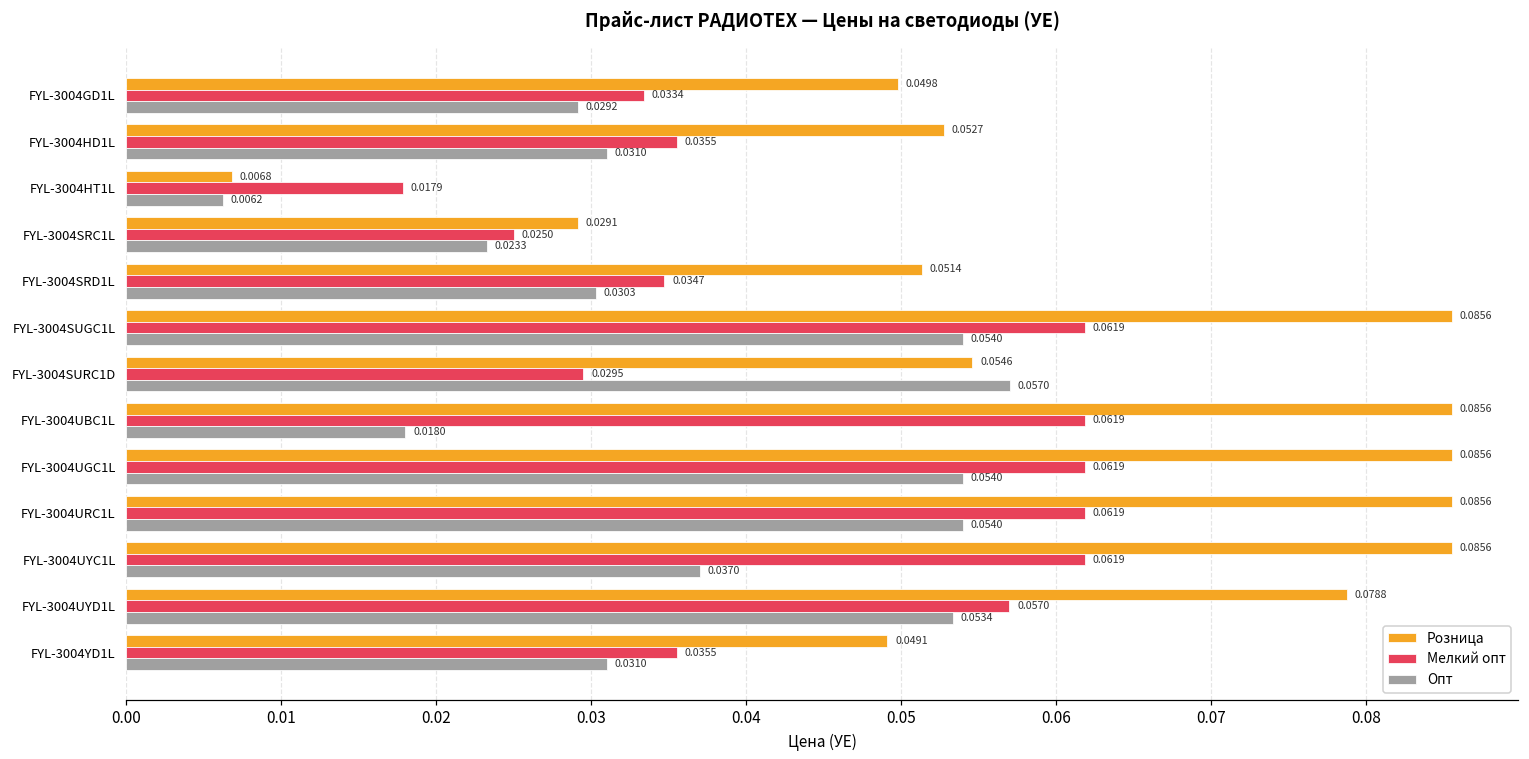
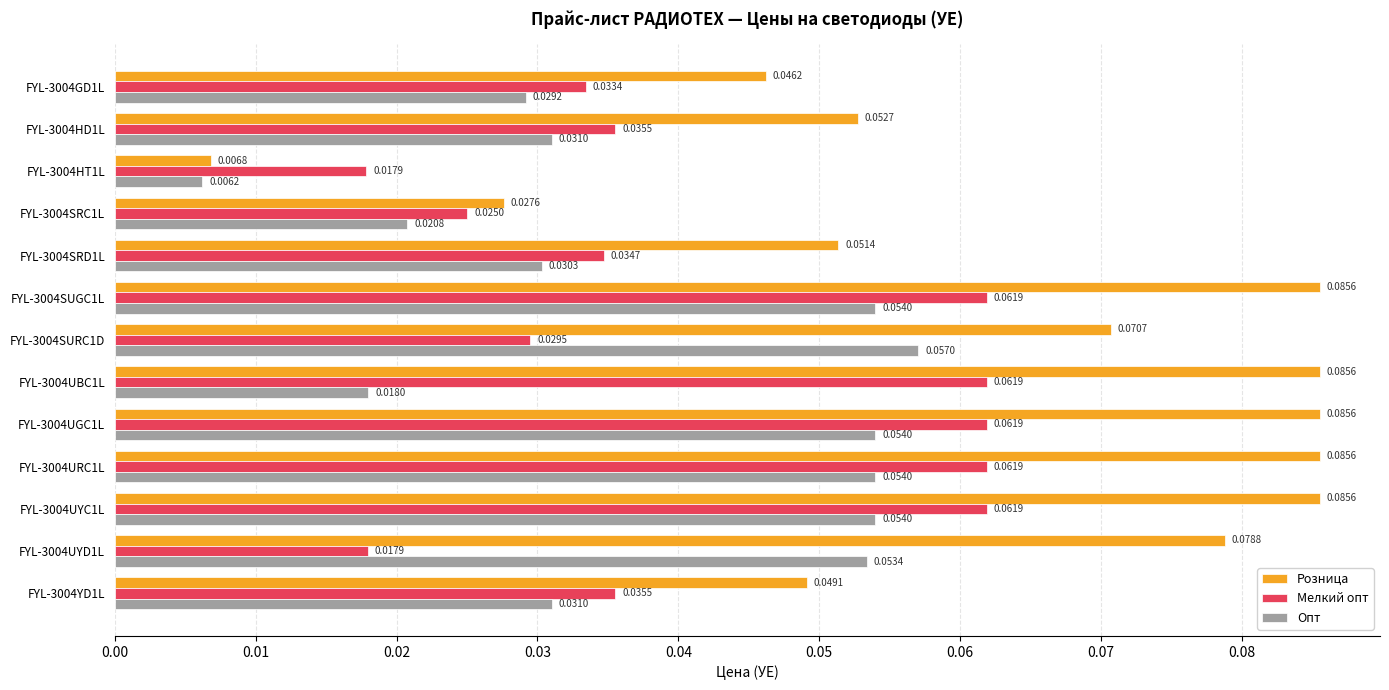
  {
    "Розница": {
-     "FYL-3004GD1L": 0.0498,
+     "FYL-3004GD1L": 0.0462,
      "FYL-3004HD1L": 0.0527,
      "FYL-3004HT1L": 0.0068,
-     "FYL-3004SRC1L": 0.0291,
+     "FYL-3004SRC1L": 0.0276,
      "FYL-3004SRD1L": 0.0514,
      "FYL-3004SUGC1L": 0.0856,
-     "FYL-3004SURC1D": 0.0546,
+     "FYL-3004SURC1D": 0.0707,
      "FYL-3004UBC1L": 0.0856,
      "FYL-3004UGC1L": 0.0856,
      "FYL-3004URC1L": 0.0856,
      "FYL-3004UYC1L": 0.0856,
      "FYL-3004UYD1L": 0.0788,
      "FYL-3004YD1L": 0.0491
    },
    "Мелкий опт": {
      "FYL-3004GD1L": 0.0334,
      "FYL-3004HD1L": 0.0355,
      "FYL-3004HT1L": 0.0179,
      "FYL-3004SRC1L": 0.0250,
      "FYL-3004SRD1L": 0.0347,
      "FYL-3004SUGC1L": 0.0619,
      "FYL-3004SURC1D": 0.0295,
      "FYL-3004UBC1L": 0.0619,
      "FYL-3004UGC1L": 0.0619,
      "FYL-3004URC1L": 0.0619,
      "FYL-3004UYC1L": 0.0619,
-     "FYL-3004UYD1L": 0.0570,
+     "FYL-3004UYD1L": 0.0179,
      "FYL-3004YD1L": 0.0355
    },
    "Опт": {
      "FYL-3004GD1L": 0.0292,
      "FYL-3004HD1L": 0.0310,
      "FYL-3004HT1L": 0.0062,
-     "FYL-3004SRC1L": 0.0233,
+     "FYL-3004SRC1L": 0.0208,
      "FYL-3004SRD1L": 0.0303,
      "FYL-3004SUGC1L": 0.0540,
      "FYL-3004SURC1D": 0.0570,
      "FYL-3004UBC1L": 0.0180,
      "FYL-3004UGC1L": 0.0540,
      "FYL-3004URC1L": 0.0540,
-     "FYL-3004UYC1L": 0.0370,
+     "FYL-3004UYC1L": 0.0540,
      "FYL-3004UYD1L": 0.0534,
      "FYL-3004YD1L": 0.0310
    }
  }
